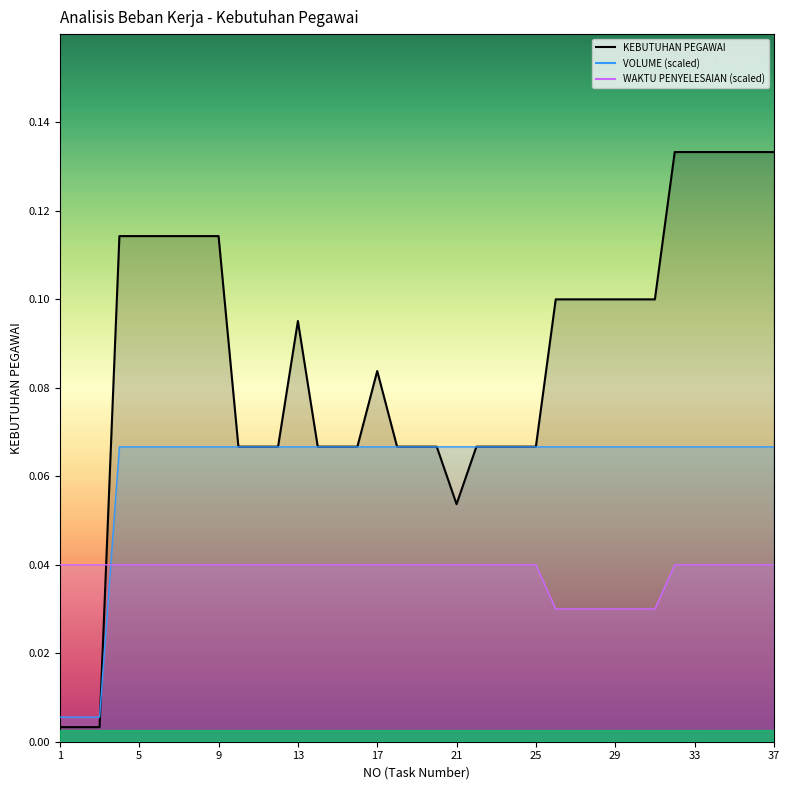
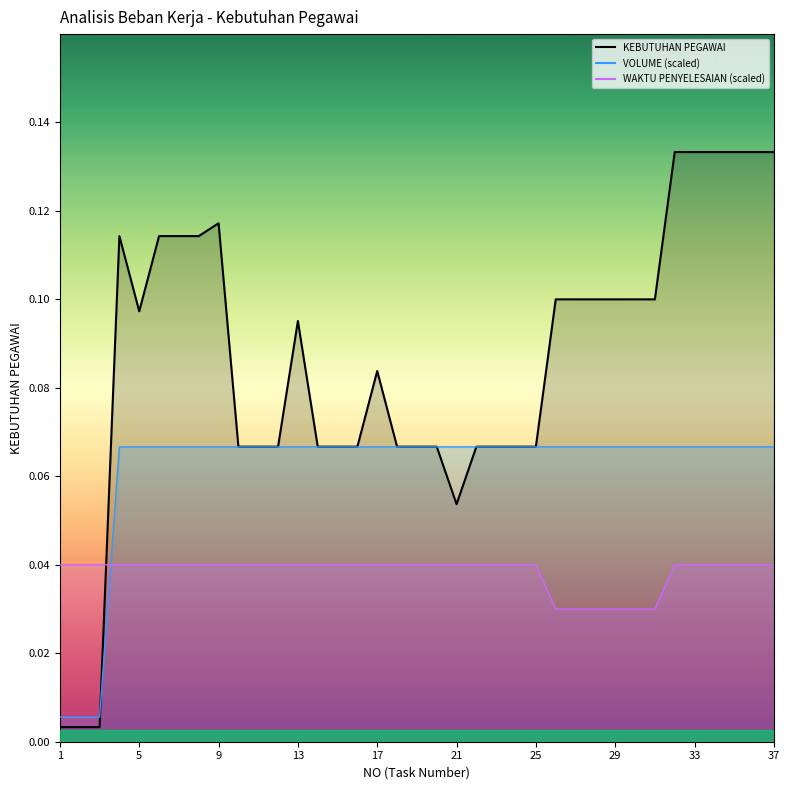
  {
    "KEBUTUHAN PEGAWAI": {
      "1": 0.003,
-     "5": 0.114,
-     "9": 0.114,
+     "5": 0.097,
+     "9": 0.117,
      "13": 0.095,
      "17": 0.084,
      "21": 0.054,
      "29": 0.100,
      "33": 0.133,
      "37": 0.133
    }
  }
